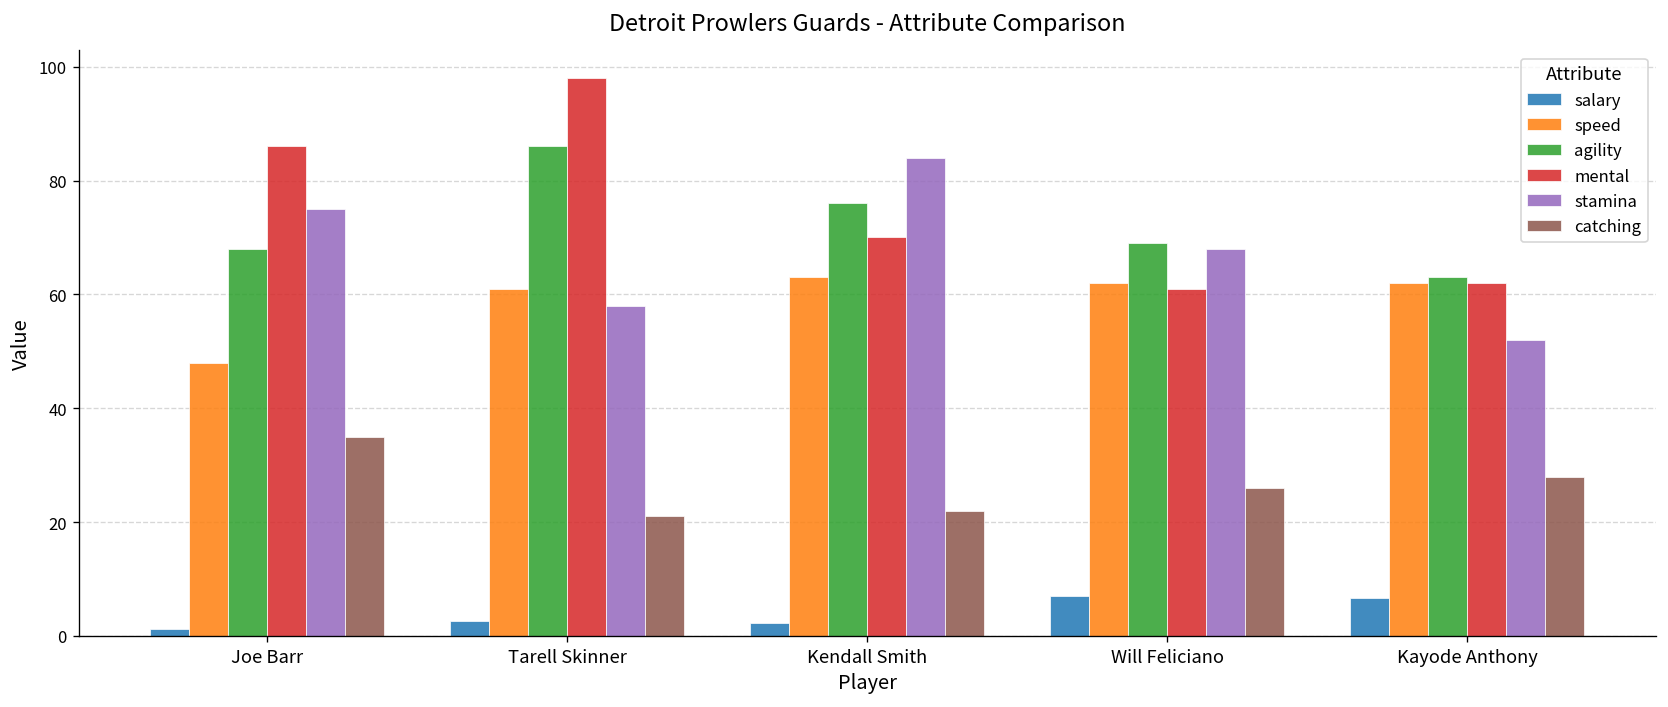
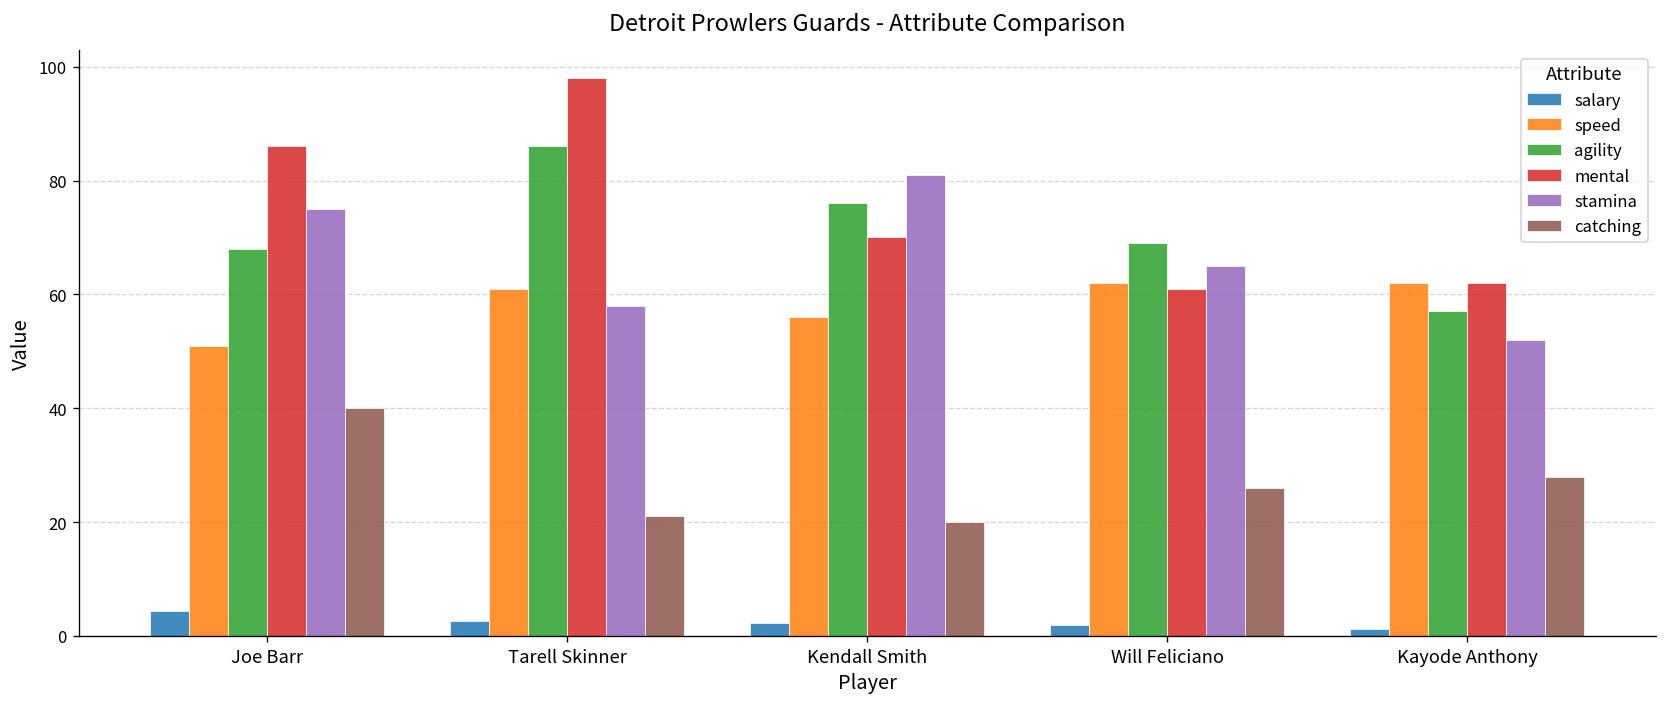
  {
    "salary": {
-     "Joe Barr": 1,
+     "Joe Barr": 4,
      "Tarell Skinner": 3,
      "Kendall Smith": 2,
-     "Will Feliciano": 7,
-     "Kayode Anthony": 7
+     "Will Feliciano": 2,
+     "Kayode Anthony": 1
    },
    "speed": {
-     "Joe Barr": 48,
+     "Joe Barr": 51,
      "Tarell Skinner": 61,
-     "Kendall Smith": 63,
+     "Kendall Smith": 56,
      "Will Feliciano": 62,
      "Kayode Anthony": 62
    },
    "agility": {
      "Joe Barr": 68,
      "Tarell Skinner": 86,
      "Kendall Smith": 76,
      "Will Feliciano": 69,
-     "Kayode Anthony": 63
+     "Kayode Anthony": 57
    },
    "mental": {
      "Joe Barr": 86,
      "Tarell Skinner": 98,
      "Kendall Smith": 70,
      "Will Feliciano": 61,
      "Kayode Anthony": 62
    },
    "stamina": {
      "Joe Barr": 75,
      "Tarell Skinner": 58,
-     "Kendall Smith": 84,
-     "Will Feliciano": 68,
+     "Kendall Smith": 81,
+     "Will Feliciano": 65,
      "Kayode Anthony": 52
    },
    "catching": {
-     "Joe Barr": 35,
+     "Joe Barr": 40,
      "Tarell Skinner": 21,
-     "Kendall Smith": 22,
+     "Kendall Smith": 20,
      "Will Feliciano": 26,
      "Kayode Anthony": 28
    }
  }
